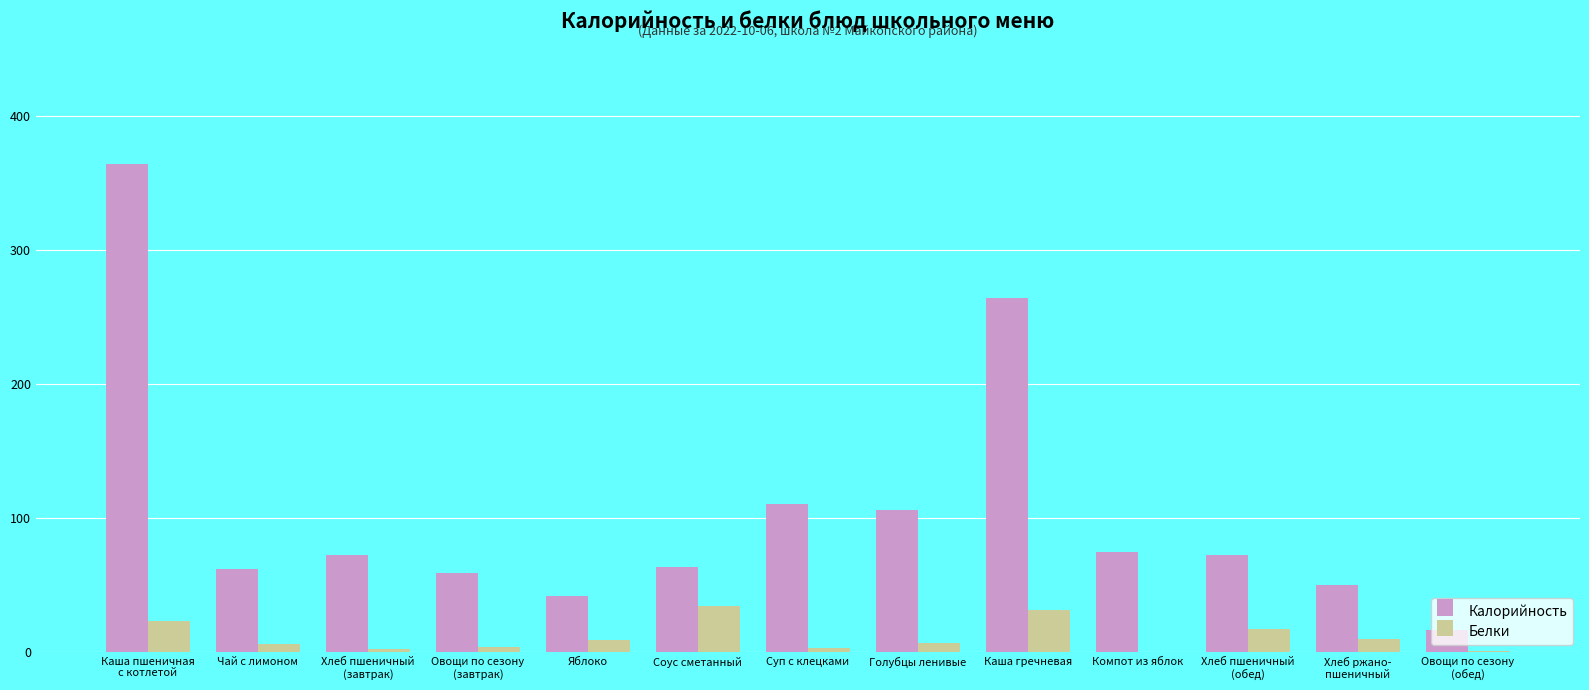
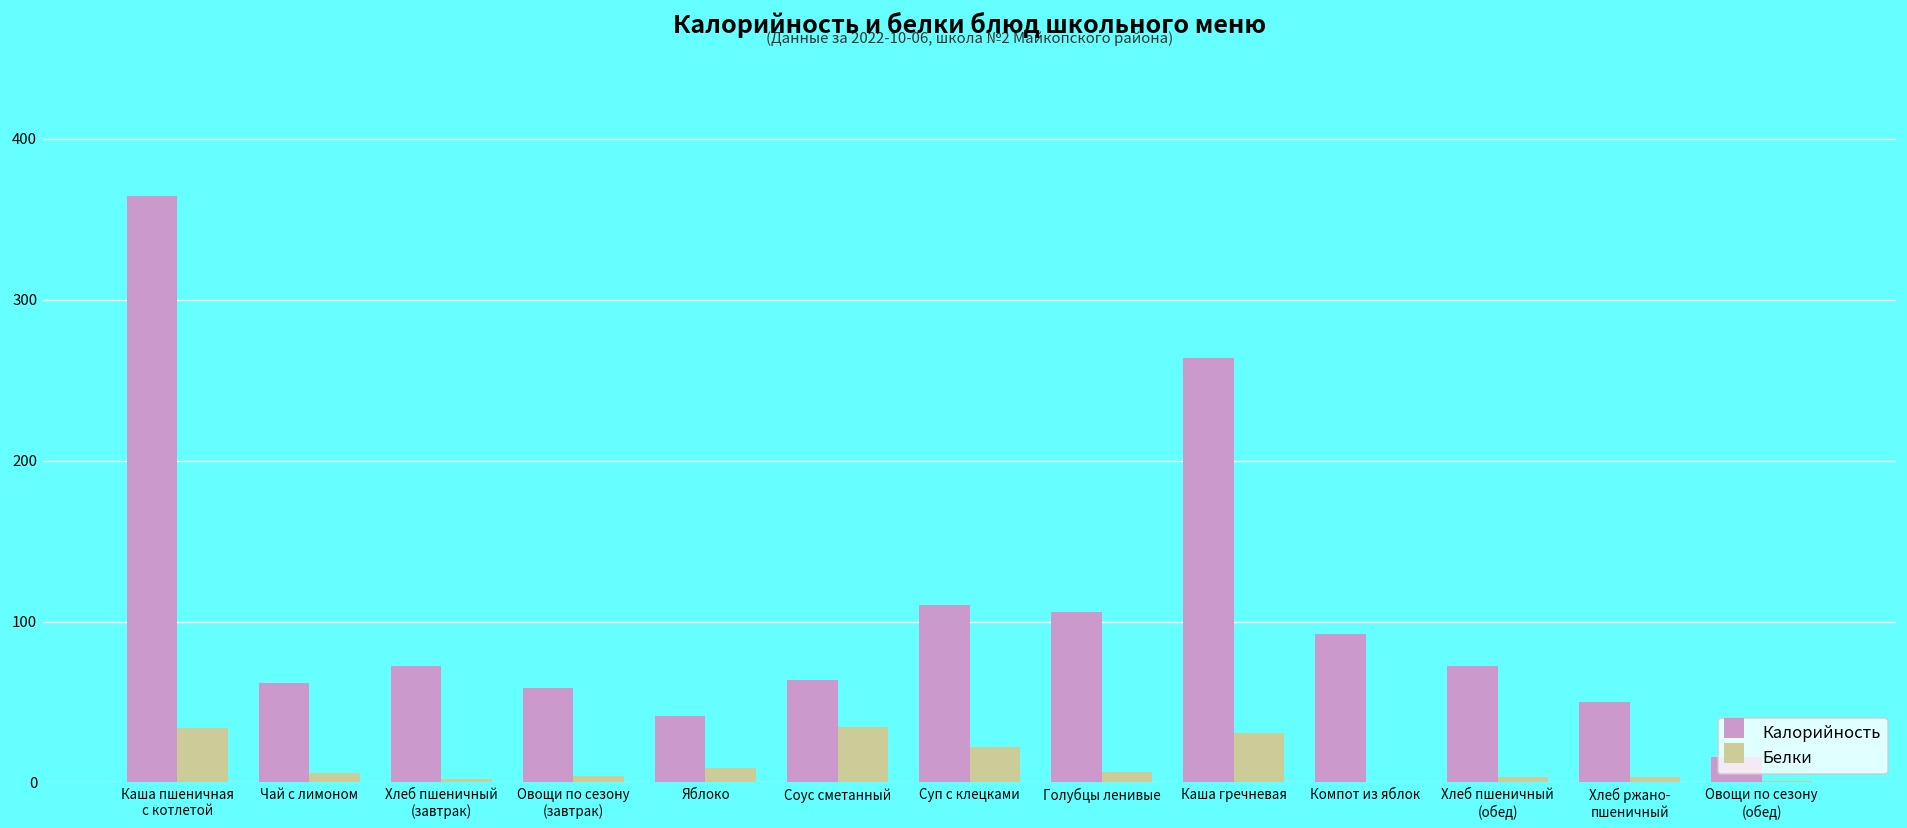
  {
    "Калорийность": {
      "Каша пшеничная с котлетой": 364,
      "Чай с лимоном": 62,
      "Хлеб пшеничный (завтрак)": 73,
      "Овощи по сезону (завтрак)": 59,
      "Яблоко": 41,
      "Соус сметанный": 63,
      "Суп с клецками": 110,
      "Голубцы ленивые": 106,
      "Каша гречневая": 264,
-     "Компот из яблок": 75,
+     "Компот из яблок": 92,
      "Хлеб пшеничный (обед)": 73,
      "Хлеб ржано- пшеничный": 50
    },
    "Белки": {
-     "Каша пшеничная с котлетой": 23,
+     "Каша пшеничная с котлетой": 34,
      "Чай с лимоном": 6,
      "Хлеб пшеничный (завтрак)": 2,
      "Овощи по сезону (завтрак)": 4,
      "Яблоко": 9,
      "Соус сметанный": 35,
-     "Суп с клецками": 3,
+     "Суп с клецками": 22,
      "Голубцы ленивые": 7,
      "Каша гречневая": 31,
-     "Хлеб пшеничный (обед)": 17,
-     "Хлеб ржано- пшеничный": 10
+     "Хлеб пшеничный (обед)": 3,
+     "Хлеб ржано- пшеничный": 3
    }
  }
